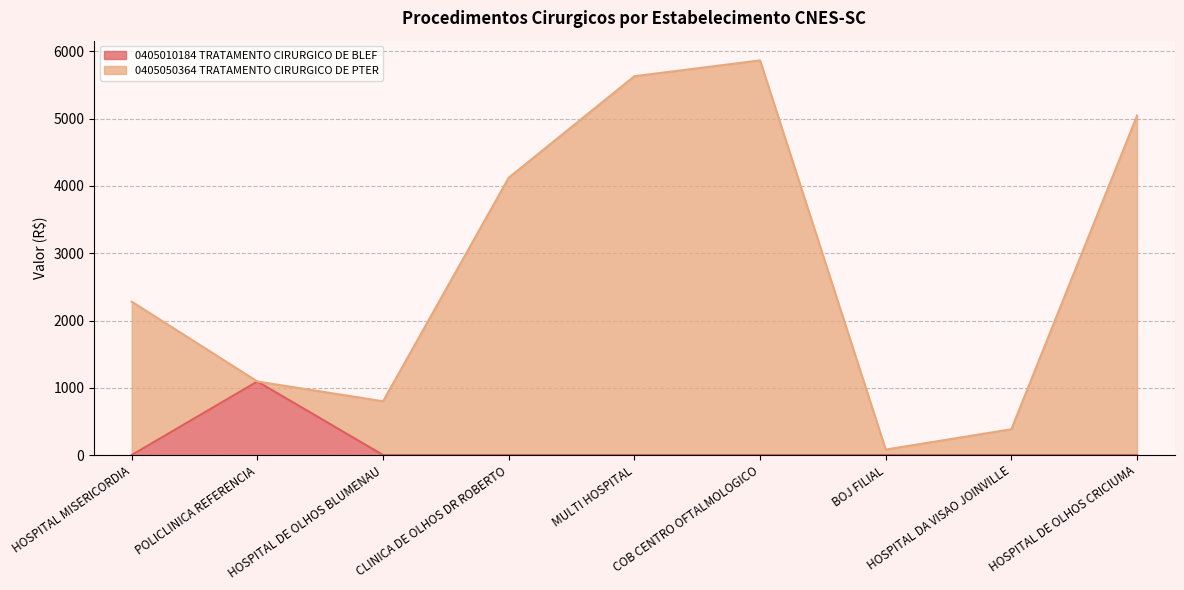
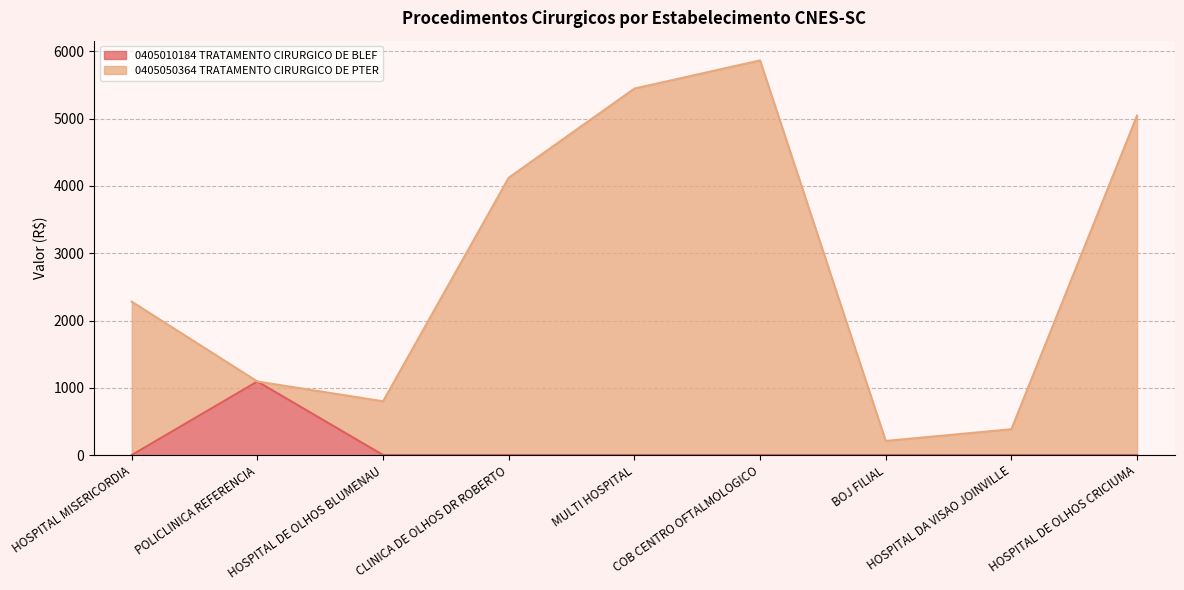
  {
    "0405010184 TRATAMENTO CIRURGICO DE BLEF": {
      "HOSPITAL MISERICORDIA": 0,
      "HOSPITAL DE OLHOS BLUMENAU": 0,
      "CLINICA DE OLHOS DR ROBERTO": 0,
      "MULTI HOSPITAL": 0,
      "COB CENTRO OFTALMOLOGICO": 0,
      "BOJ FILIAL": 0,
      "HOSPITAL DA VISAO JOINVILLE": 0,
      "HOSPITAL DE OLHOS CRICIUMA": 0
    },
    "0405050364 TRATAMENTO CIRURGICO DE PTER": {
      "HOSPITAL MISERICORDIA": 2300,
      "HOSPITAL DE OLHOS BLUMENAU": 800,
      "CLINICA DE OLHOS DR ROBERTO": 4100,
-     "MULTI HOSPITAL": 5600,
+     "MULTI HOSPITAL": 5400,
      "COB CENTRO OFTALMOLOGICO": 5900,
-     "BOJ FILIAL": 100,
+     "BOJ FILIAL": 200,
      "HOSPITAL DA VISAO JOINVILLE": 400,
      "HOSPITAL DE OLHOS CRICIUMA": 5000
    }
  }
